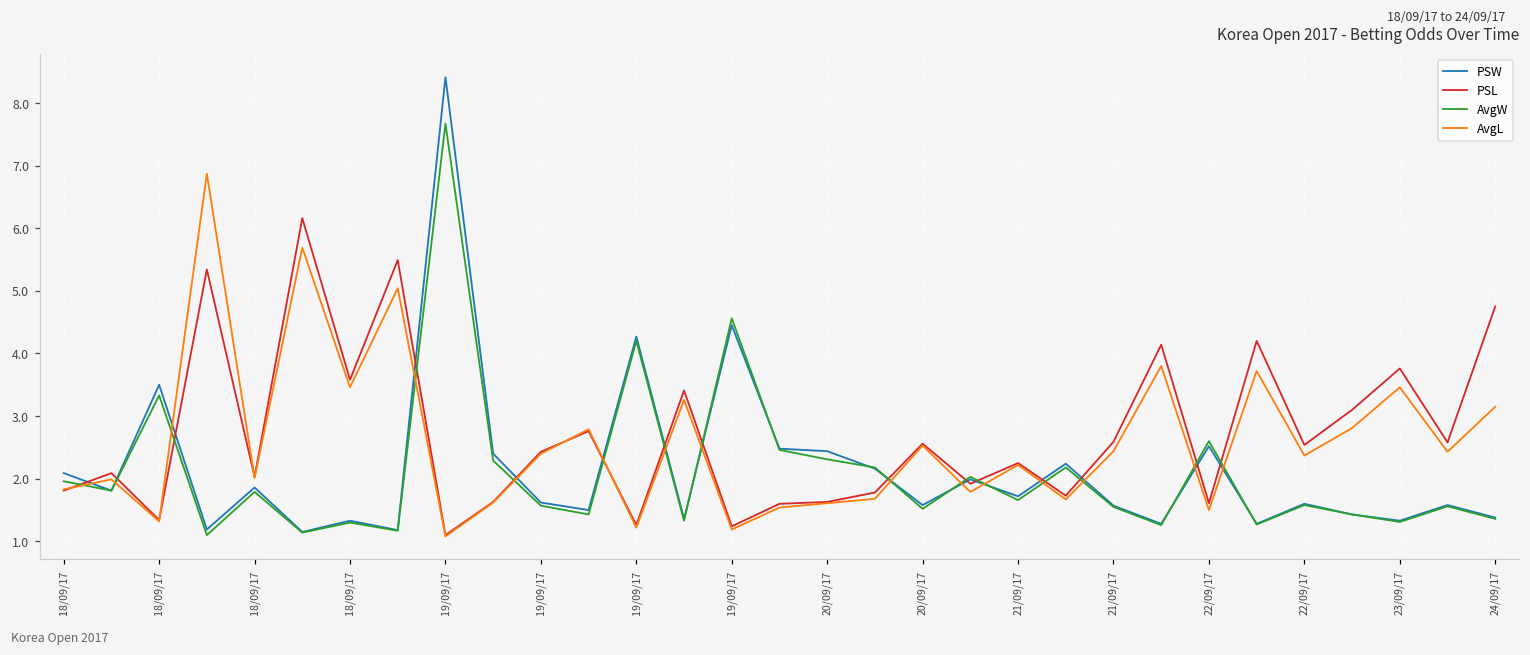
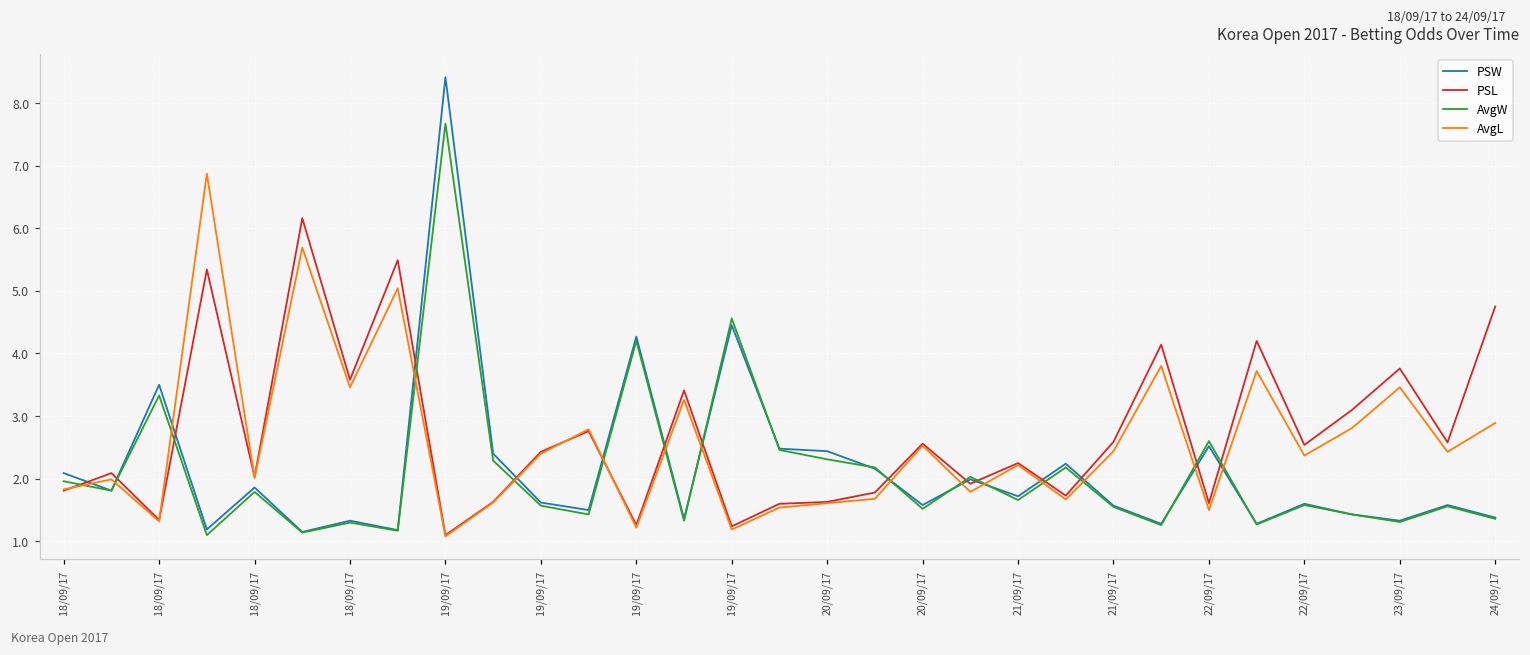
  {
    "PSL": {
      "24/09/17": 4.8
    },
    "AvgL": {
-     "24/09/17": 3.2
+     "24/09/17": 2.9
    }
  }
